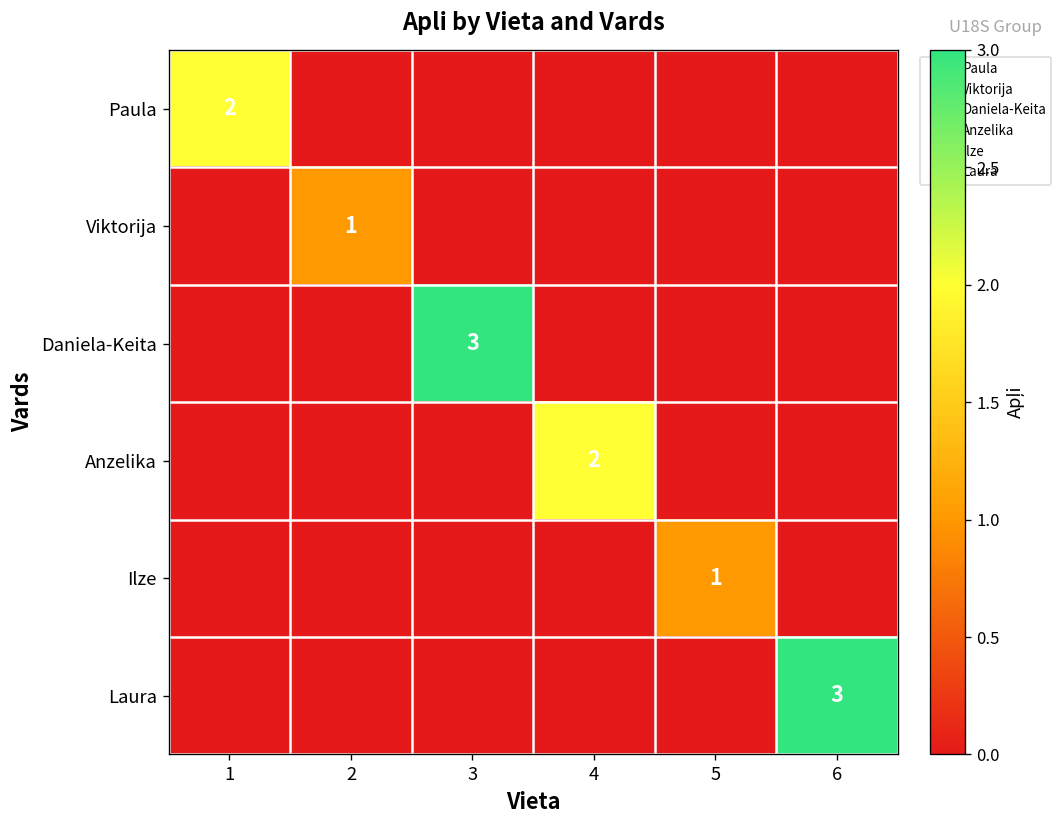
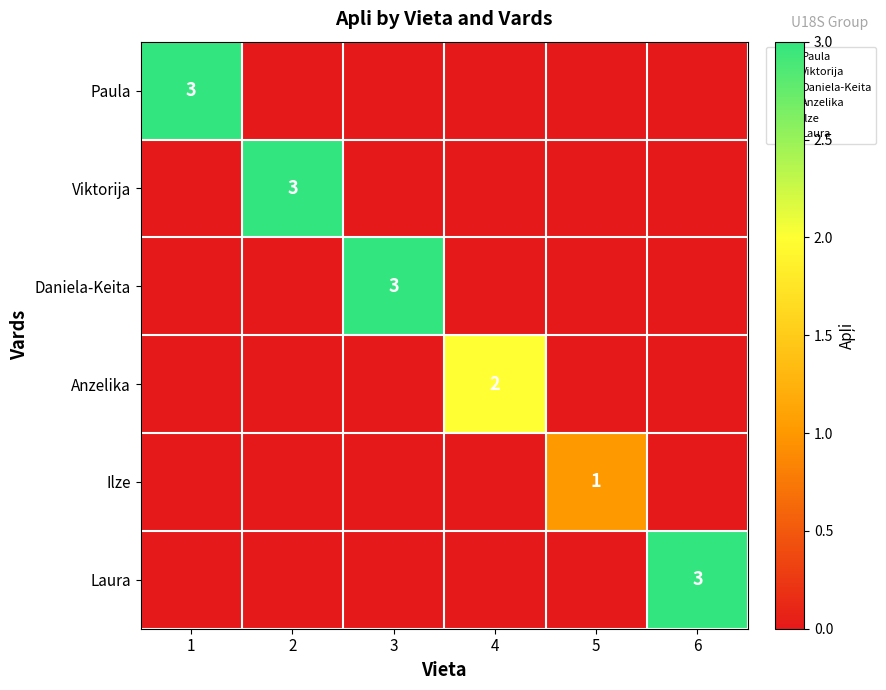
  {
    "Paula": {
-     "1": 2
+     "1": 3
    },
    "Viktorija": {
-     "2": 1
+     "2": 3
    },
    "Daniela-Keita": {
      "3": 3
    },
    "Anzelika": {
      "4": 2
    },
    "Ilze": {
      "5": 1
    },
    "Laura": {
      "6": 3
    }
  }
